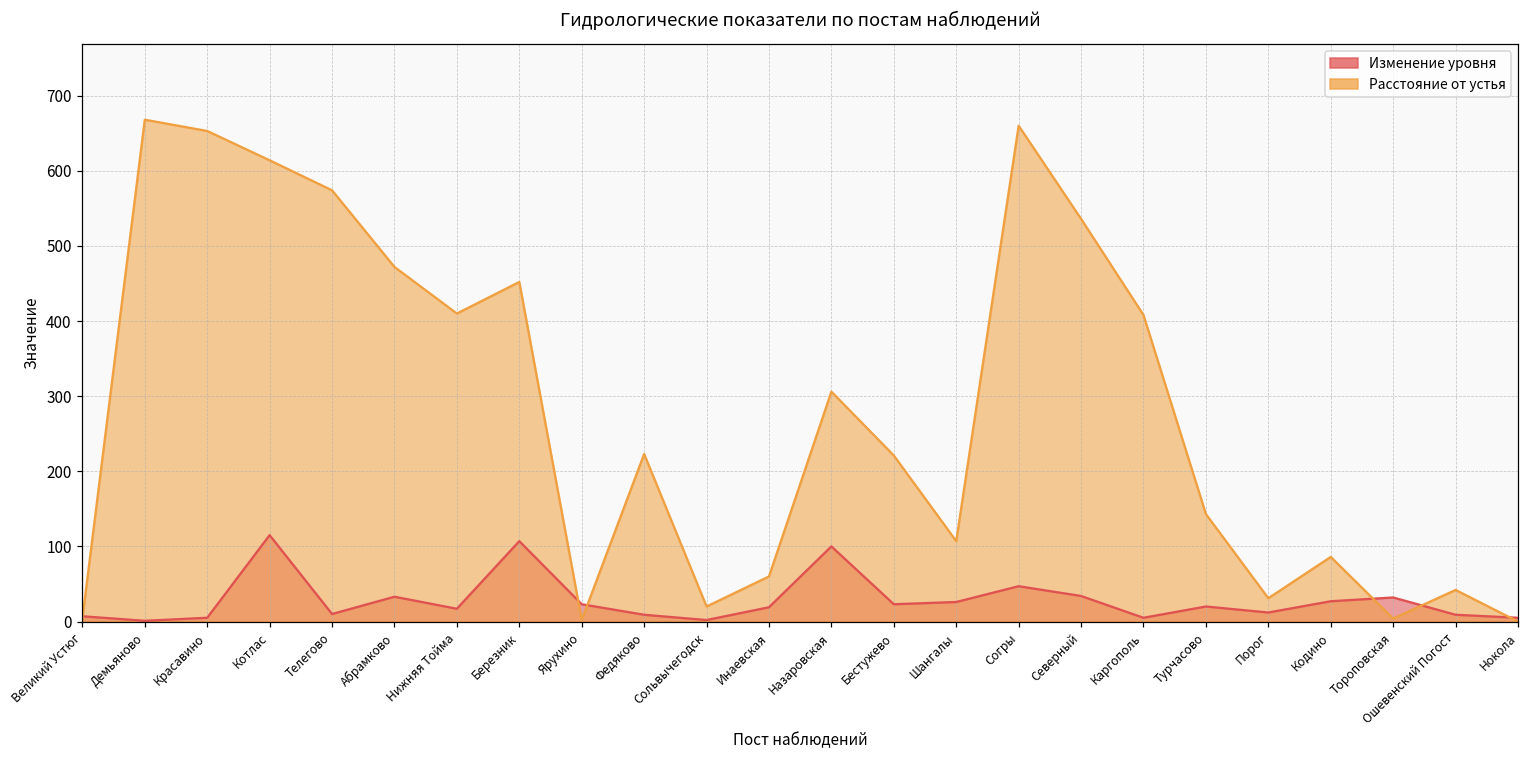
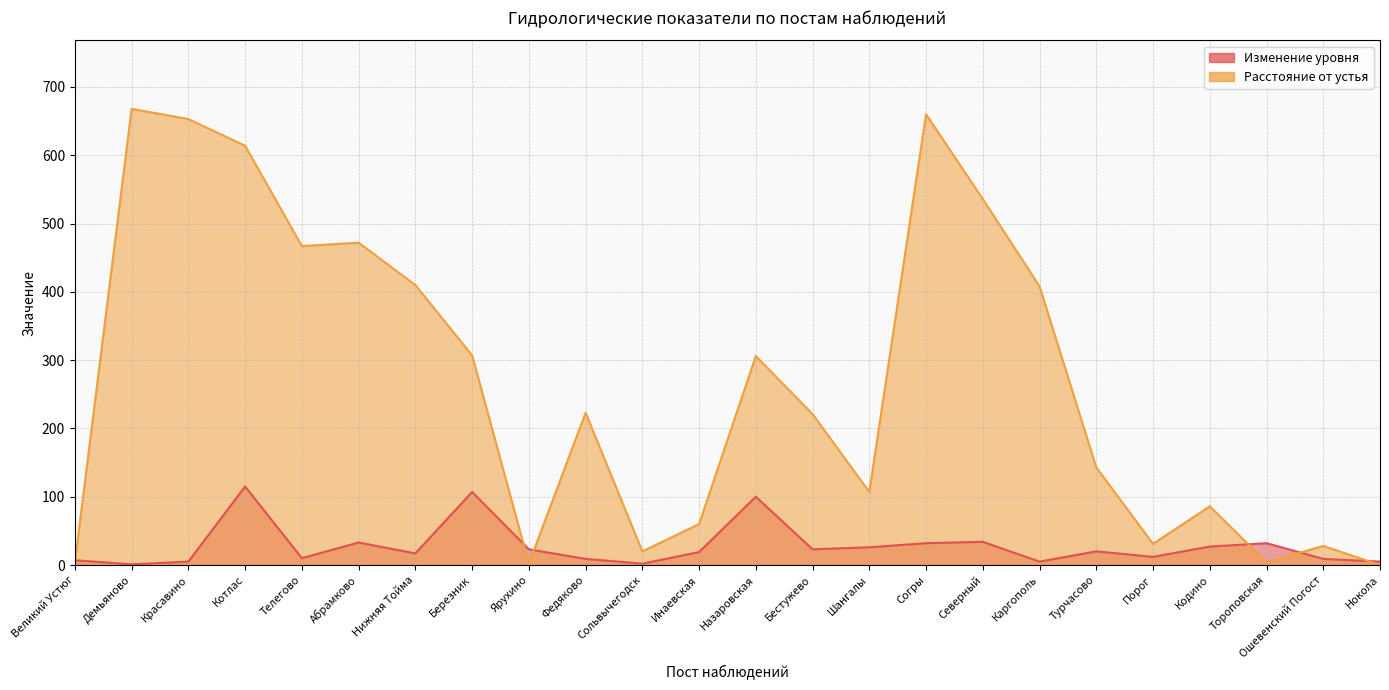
  {
    "Изменение уровня": {
      "Демьяново": 0,
      "Красавино": 10,
      "Котлас": 120,
      "Телегово": 10,
      "Абрамково": 30,
      "Нижняя Тойма": 20,
      "Березник": 110,
      "Ярухино": 20,
      "Федяково": 10,
      "Сольвычегодск": 0,
      "Инаевская": 20,
      "Назаровская": 100,
      "Бестужево": 20,
      "Шангалы": 30,
-     "Согры": 50,
+     "Согры": 30,
      "Северный": 30,
      "Каргополь": 10,
      "Турчасово": 20,
      "Порог": 10,
      "Кодино": 30,
      "Тороповская": 30,
      "Ошевенский Погост": 10,
      "Нокола": 10
    },
    "Расстояние от устья": {
      "Демьяново": 670,
      "Красавино": 650,
      "Котлас": 610,
-     "Телегово": 570,
+     "Телегово": 470,
      "Абрамково": 470,
      "Нижняя Тойма": 410,
-     "Березник": 450,
+     "Березник": 310,
      "Ярухино": 0,
      "Федяково": 220,
      "Сольвычегодск": 20,
      "Инаевская": 60,
      "Назаровская": 310,
      "Бестужево": 220,
      "Шангалы": 110,
      "Согры": 660,
      "Северный": 540,
      "Каргополь": 410,
      "Турчасово": 140,
      "Порог": 30,
      "Кодино": 90,
      "Тороповская": 0,
-     "Ошевенский Погост": 40,
+     "Ошевенский Погост": 30,
      "Нокола": 0
    }
  }
